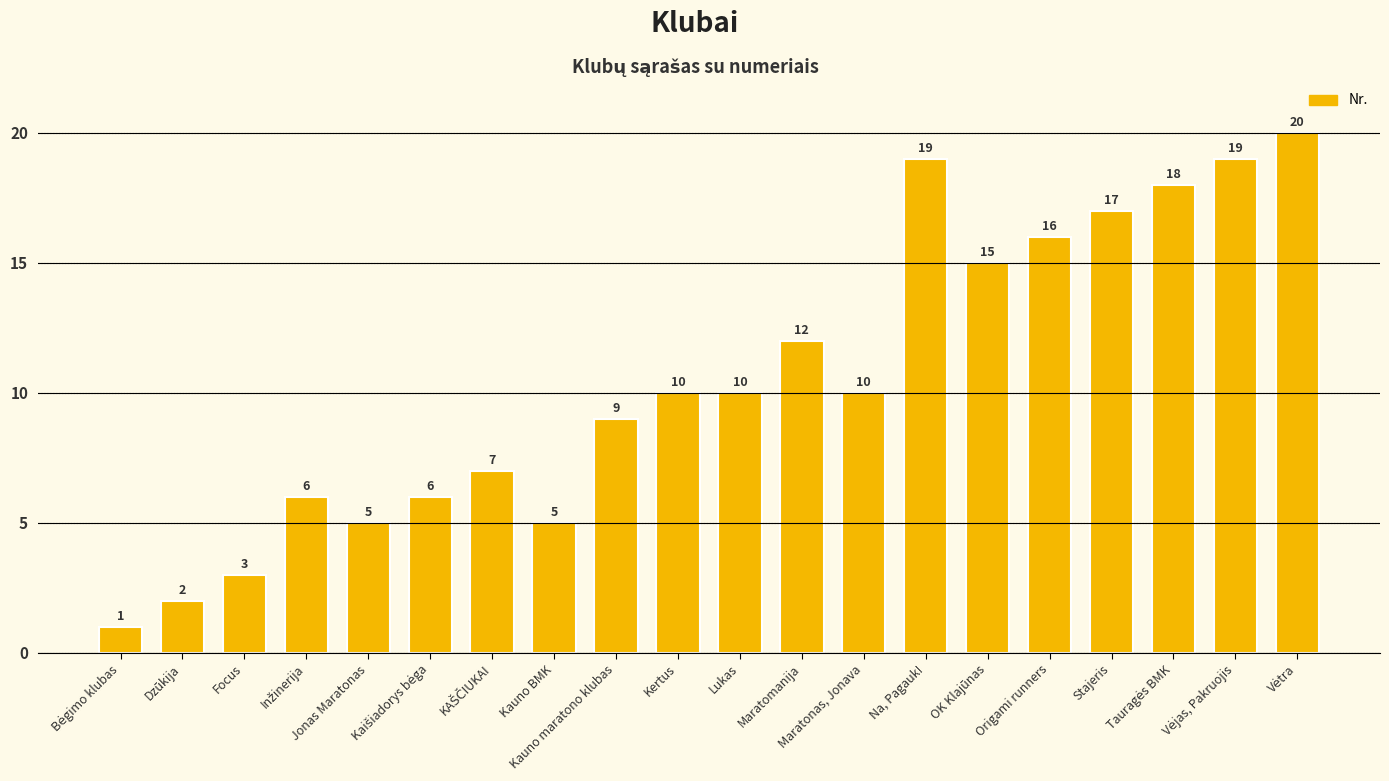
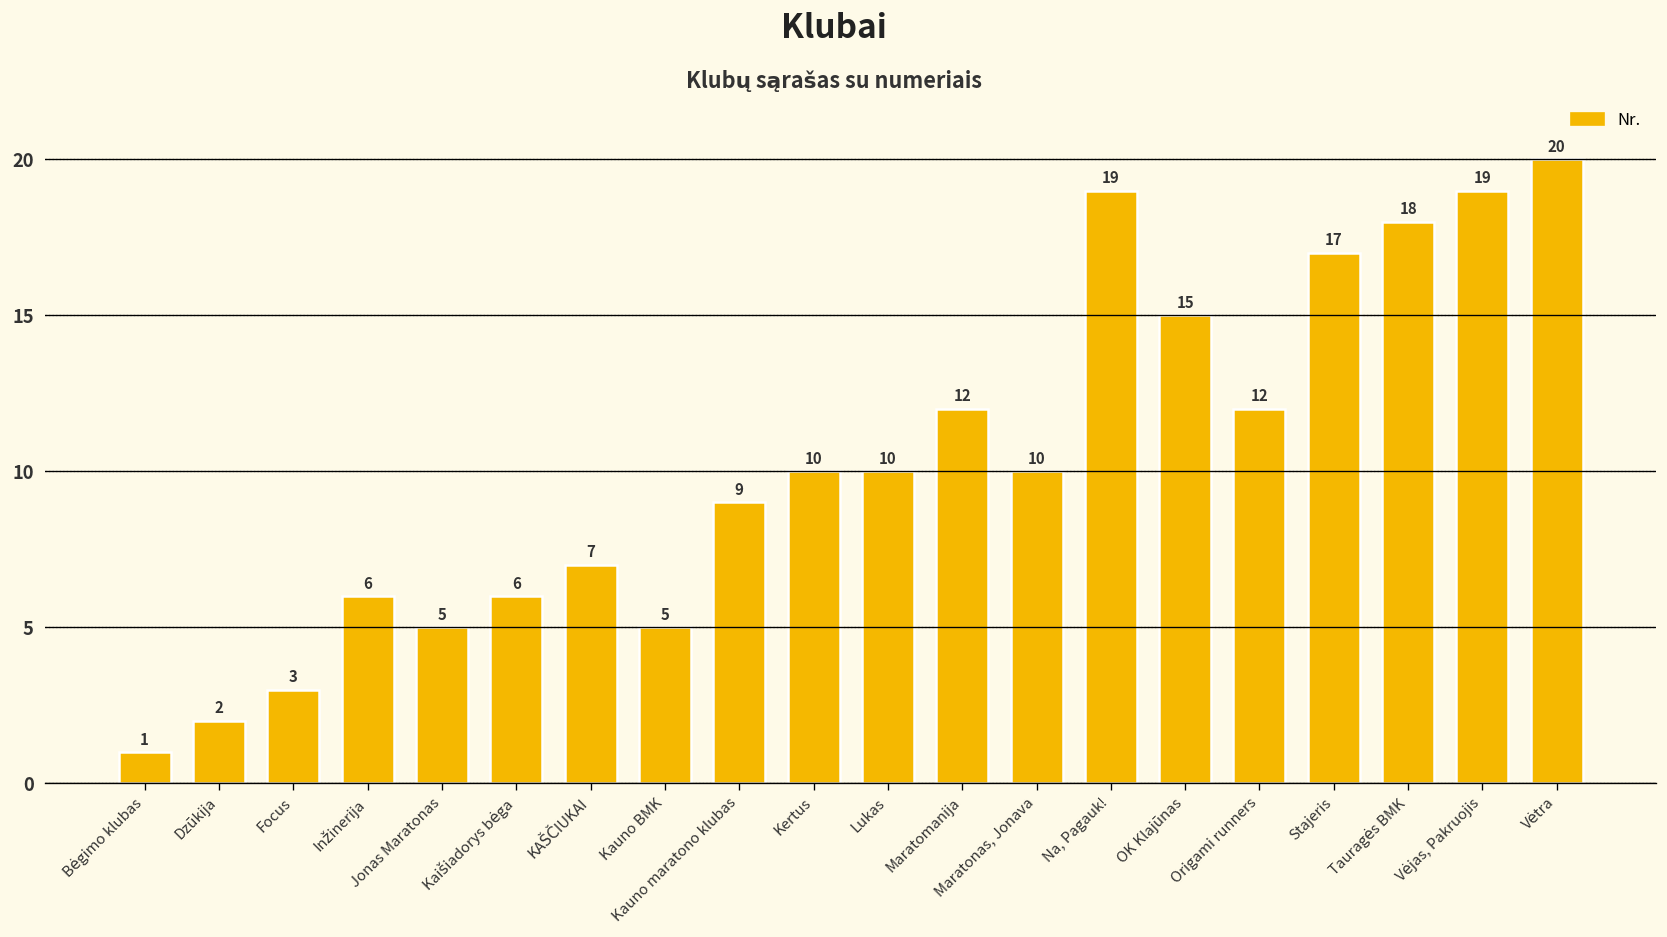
  {
    "Bėgimo klubas": 1,
    "Dzūkija": 2,
    "Focus": 3,
    "Inžinerija": 6,
    "Jonas Maratonas": 5,
    "Kaišiadorys bėga": 6,
    "KAŠČIUKAI": 7,
    "Kauno BMK": 5,
    "Kauno maratono klubas": 9,
    "Kertus": 10,
    "Lukas": 10,
    "Maratomanija": 12,
    "Maratonas, Jonava": 10,
    "Na, Pagauk!": 19,
    "OK Klajūnas": 15,
-   "Origami runners": 16,
+   "Origami runners": 12,
    "Stajeris": 17,
    "Tauragės BMK": 18,
    "Vėjas, Pakruojis": 19,
    "Vėtra": 20
  }
